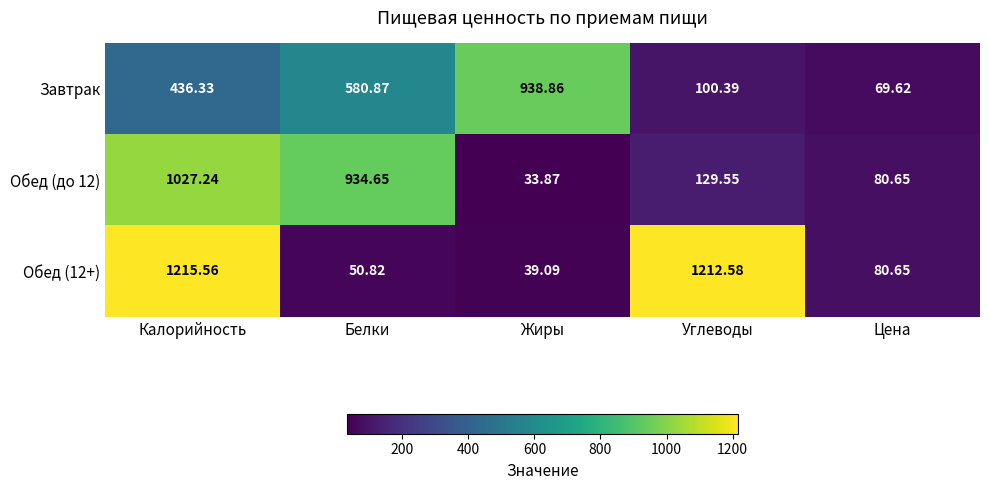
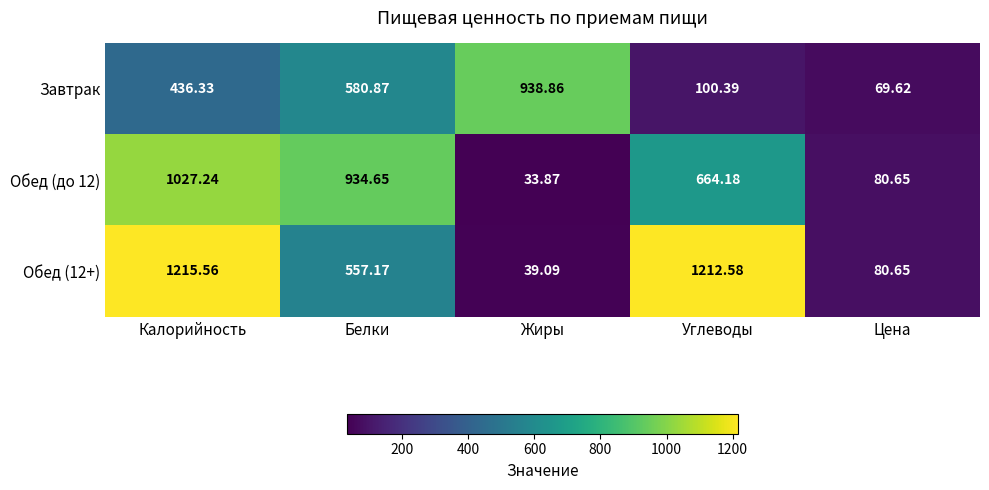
  {
    "Завтрак": {
      "Калорийность": 436.33,
      "Белки": 580.87,
      "Жиры": 938.86,
      "Углеводы": 100.39,
      "Цена": 69.62
    },
    "Обед (до 12)": {
      "Калорийность": 1027.24,
      "Белки": 934.65,
      "Жиры": 33.87,
-     "Углеводы": 129.55,
+     "Углеводы": 664.18,
      "Цена": 80.65
    },
    "Обед (12+)": {
      "Калорийность": 1215.56,
-     "Белки": 50.82,
+     "Белки": 557.17,
      "Жиры": 39.09,
      "Углеводы": 1212.58,
      "Цена": 80.65
    }
  }
